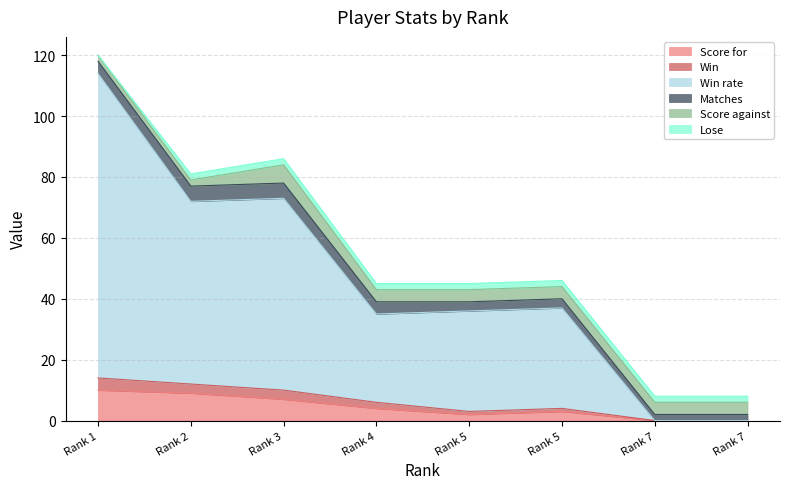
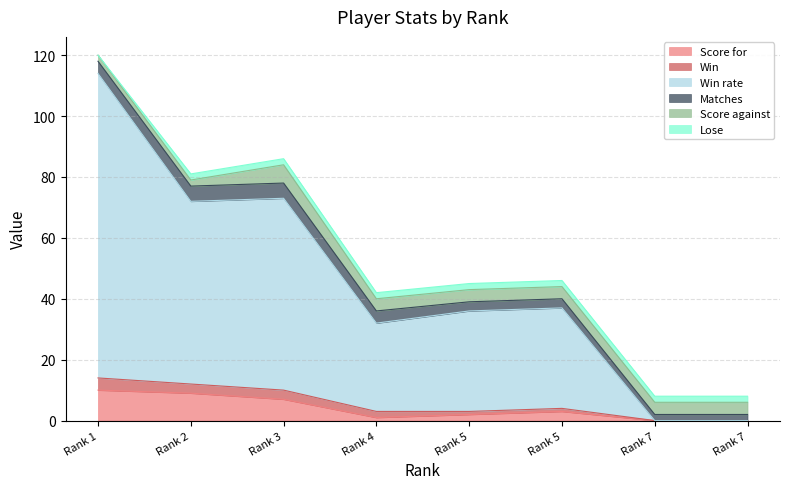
  {
    "Score for": {
      "Rank 1": 10,
      "Rank 2": 9,
      "Rank 3": 7,
-     "Rank 4": 4
+     "Rank 4": 1
    },
    "Win": {
      "Rank 1": 4,
      "Rank 2": 3,
      "Rank 3": 3,
      "Rank 4": 2
    },
    "Win rate": {
      "Rank 1": 100,
      "Rank 2": 60,
      "Rank 3": 63,
      "Rank 4": 29
    },
    "Matches": {
      "Rank 1": 4,
      "Rank 2": 5,
      "Rank 3": 5,
      "Rank 4": 4
    },
    "Score against": {
      "Rank 2": 2,
      "Rank 3": 6,
      "Rank 4": 4
    },
    "Lose": {
      "Rank 2": 2,
      "Rank 3": 2,
      "Rank 4": 2
    }
  }
